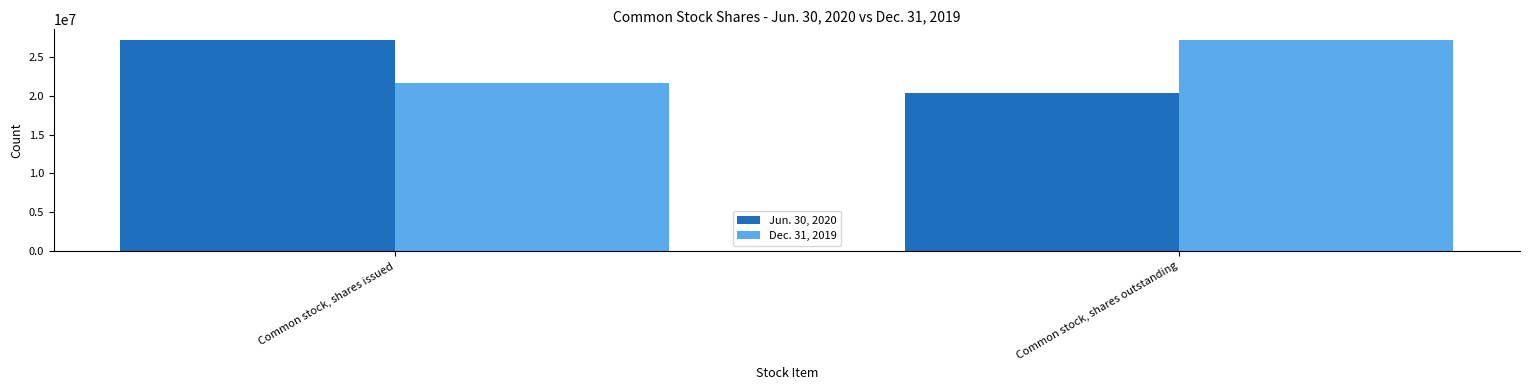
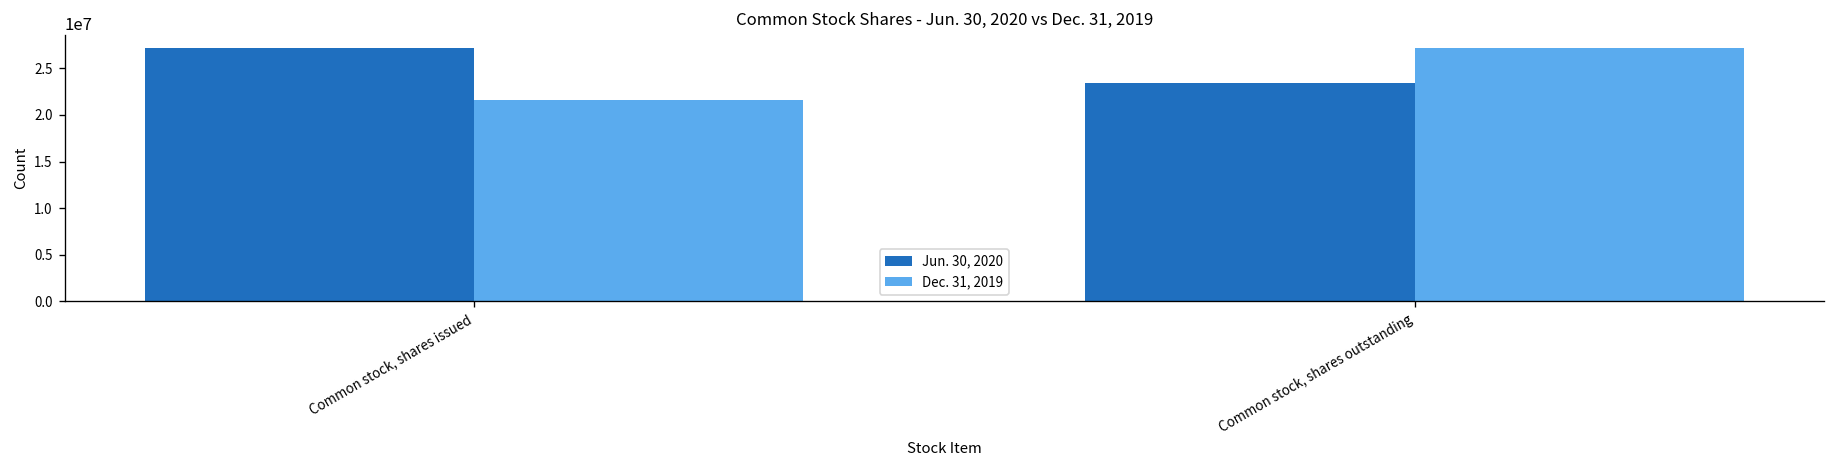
  {
    "Jun. 30, 2020": {
      "Common stock, shares issued": 27000000,
-     "Common stock, shares outstanding": 20000000
+     "Common stock, shares outstanding": 23000000
    },
    "Dec. 31, 2019": {
      "Common stock, shares issued": 22000000,
      "Common stock, shares outstanding": 27000000
    }
  }
